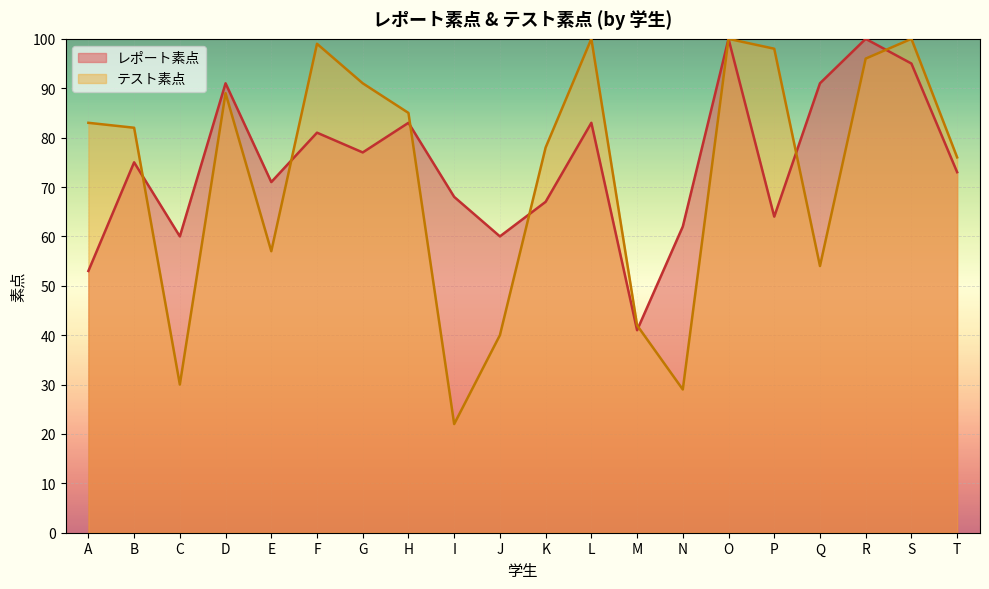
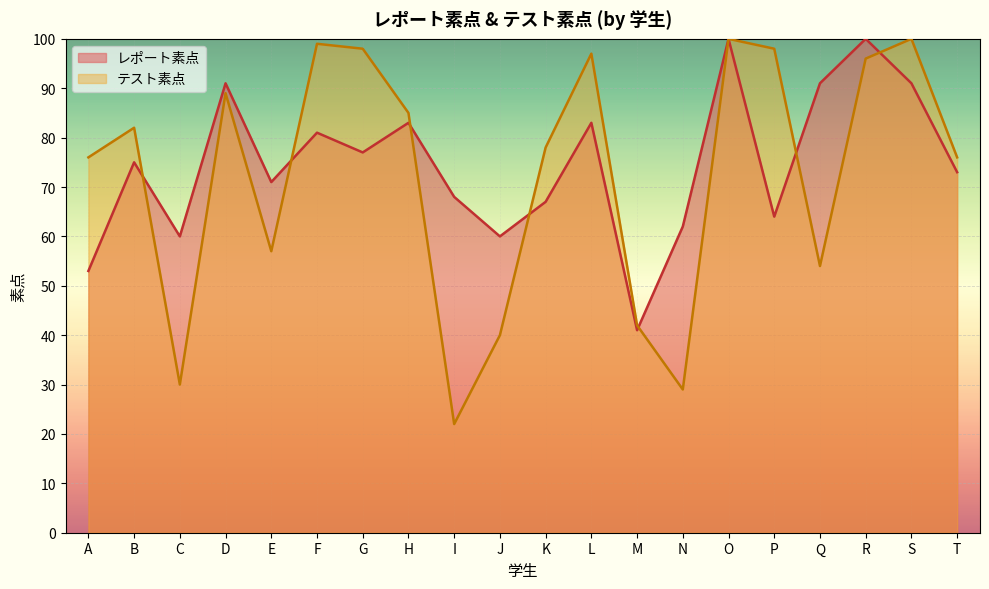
  {
    "レポート素点": {
      "A": 53,
      "B": 75,
      "C": 60,
      "D": 91,
      "E": 71,
      "F": 81,
      "G": 77,
      "H": 83,
      "I": 68,
      "J": 60,
      "K": 67,
      "L": 83,
      "M": 41,
      "N": 62,
      "P": 64,
      "Q": 91,
      "R": 100,
-     "S": 95,
+     "S": 91,
      "T": 73
    },
    "テスト素点": {
-     "A": 83,
+     "A": 76,
      "B": 82,
      "C": 30,
      "D": 89,
      "E": 57,
      "F": 99,
-     "G": 91,
+     "G": 98,
      "H": 85,
      "I": 22,
      "J": 40,
      "K": 78,
-     "L": 100,
+     "L": 97,
      "M": 42,
      "N": 29,
      "P": 98,
      "Q": 54,
      "R": 96,
      "S": 100,
      "T": 76
    }
  }
